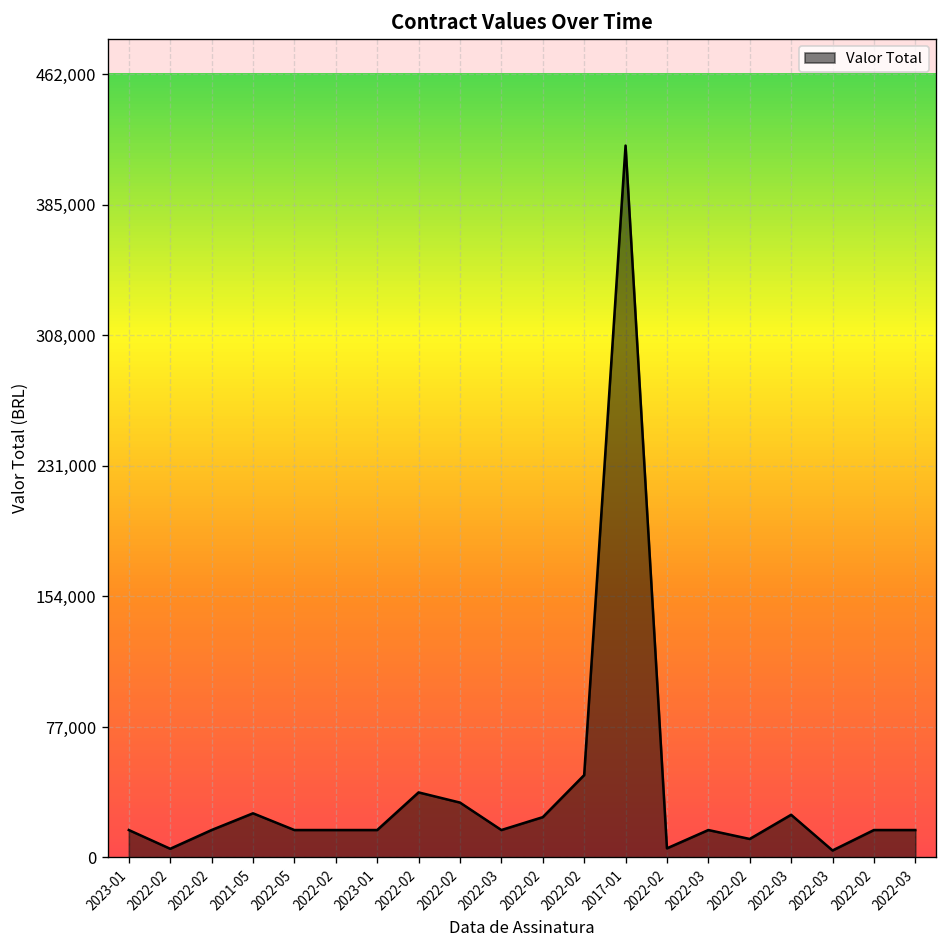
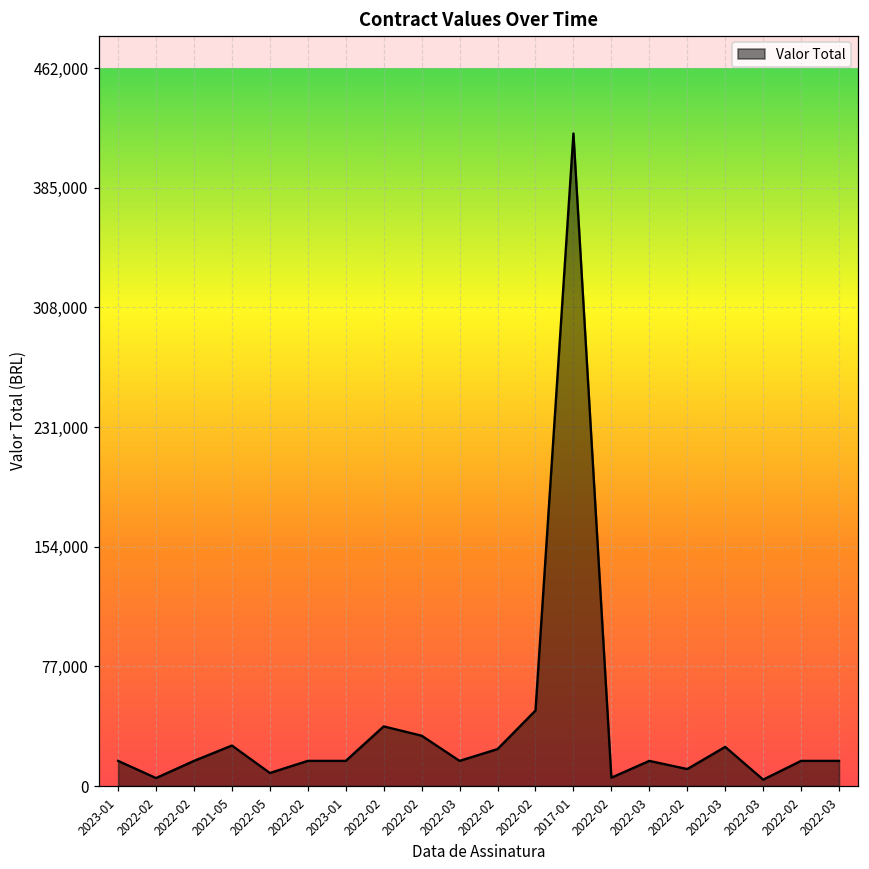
  {
    "2021-05": "26,000",
-   "2022-05": "16,000",
+   "2022-05": "8,000",
    "2017-01": "420,000"
  }
